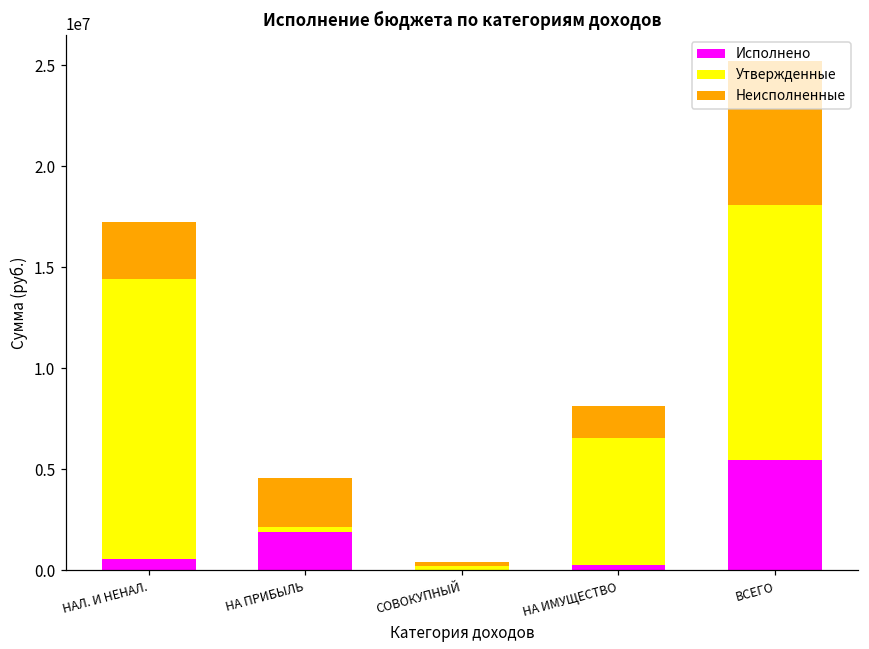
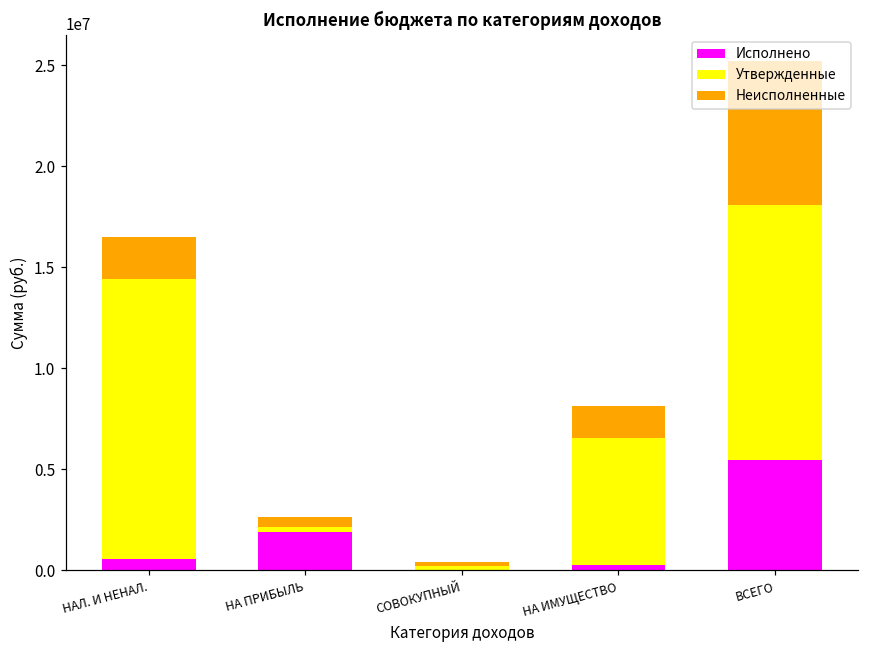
  {
    "Исполнено": {
      "НАЛ. И НЕНАЛ.": 500000,
      "НА ПРИБЫЛЬ": 1900000,
      "НА ИМУЩЕСТВО": 300000,
      "ВСЕГО": 5500000
    },
    "Утвержденные": {
      "НАЛ. И НЕНАЛ.": 13900000,
      "НА ПРИБЫЛЬ": 200000,
      "СОВОКУПНЫЙ": 200000,
      "НА ИМУЩЕСТВО": 6300000,
      "ВСЕГО": 12600000
    },
    "Неисполненные": {
-     "НАЛ. И НЕНАЛ.": 2800000,
-     "НА ПРИБЫЛЬ": 2400000,
+     "НАЛ. И НЕНАЛ.": 2100000,
+     "НА ПРИБЫЛЬ": 500000,
      "СОВОКУПНЫЙ": 200000,
      "НА ИМУЩЕСТВО": 1600000
    }
  }
